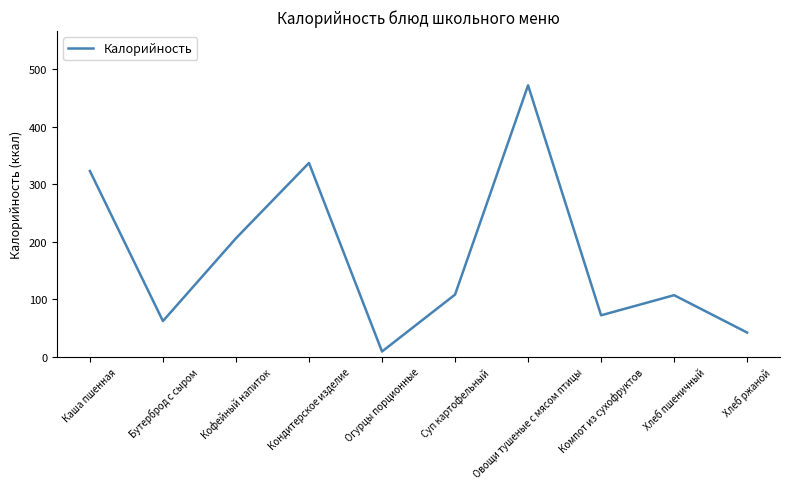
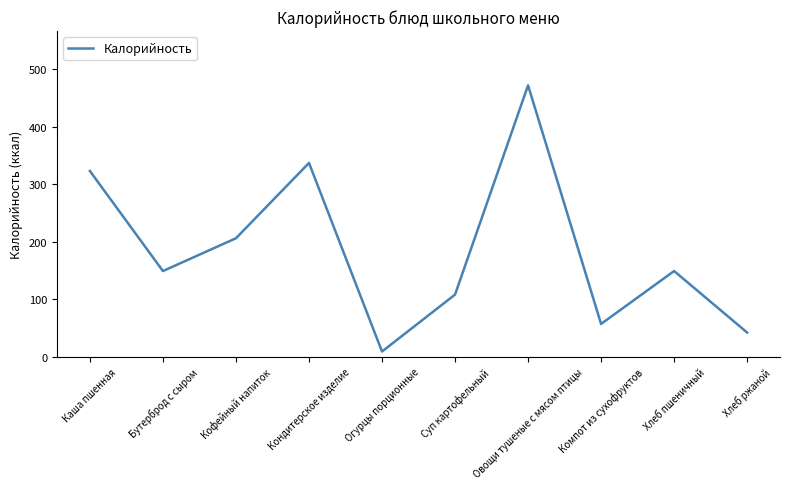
  {
    "Каша пшенная": 320,
-   "Бутерброд с сыром": 60,
+   "Бутерброд с сыром": 150,
    "Кофейный напиток": 210,
    "Кондитерское изделие": 340,
    "Огурцы порционные": 10,
    "Суп картофельный": 110,
    "Овощи тушеные с мясом птицы": 470,
-   "Компот из сухофруктов": 70,
-   "Хлеб пшеничный": 110,
+   "Компот из сухофруктов": 60,
+   "Хлеб пшеничный": 150,
    "Хлеб ржаной": 40
  }
